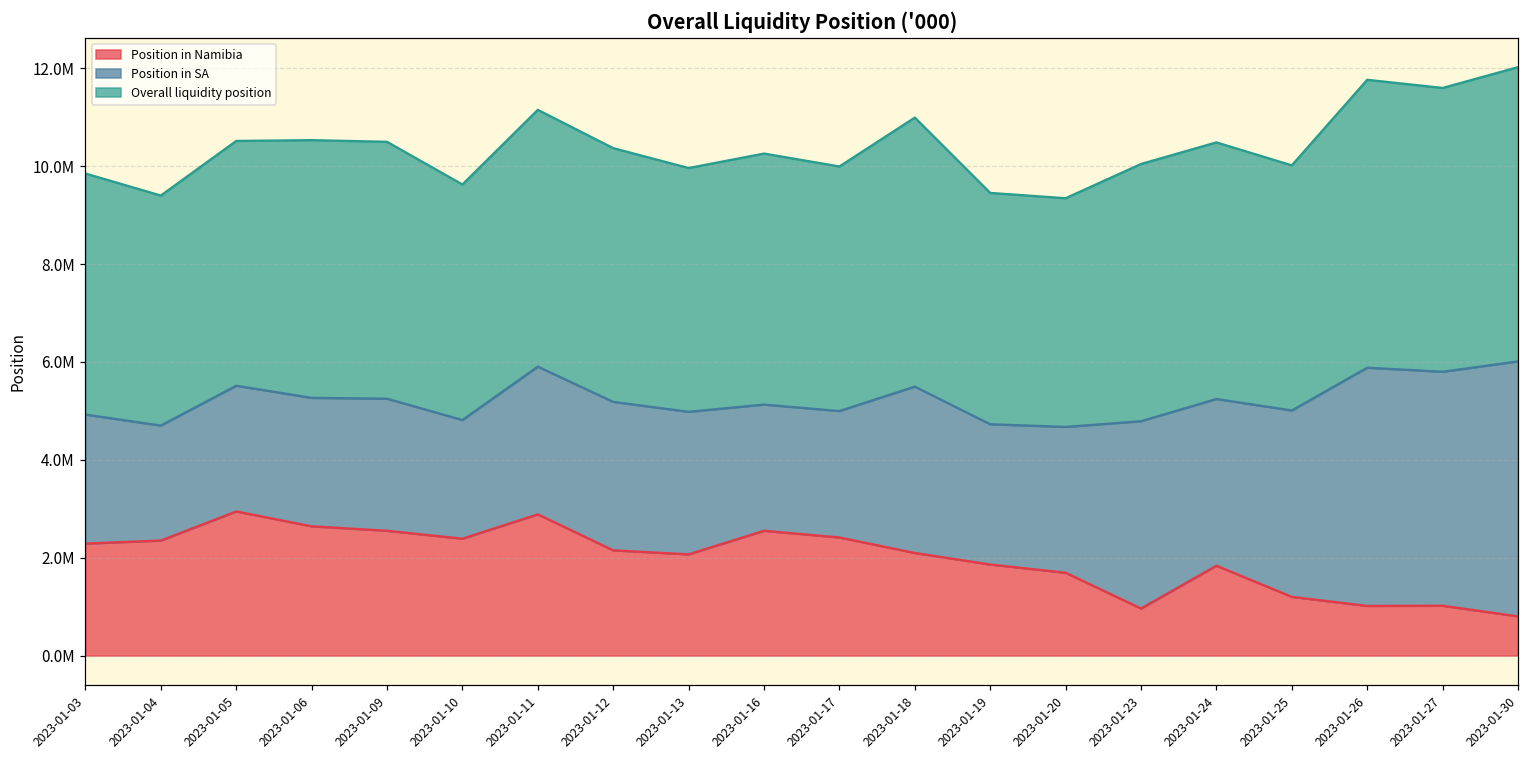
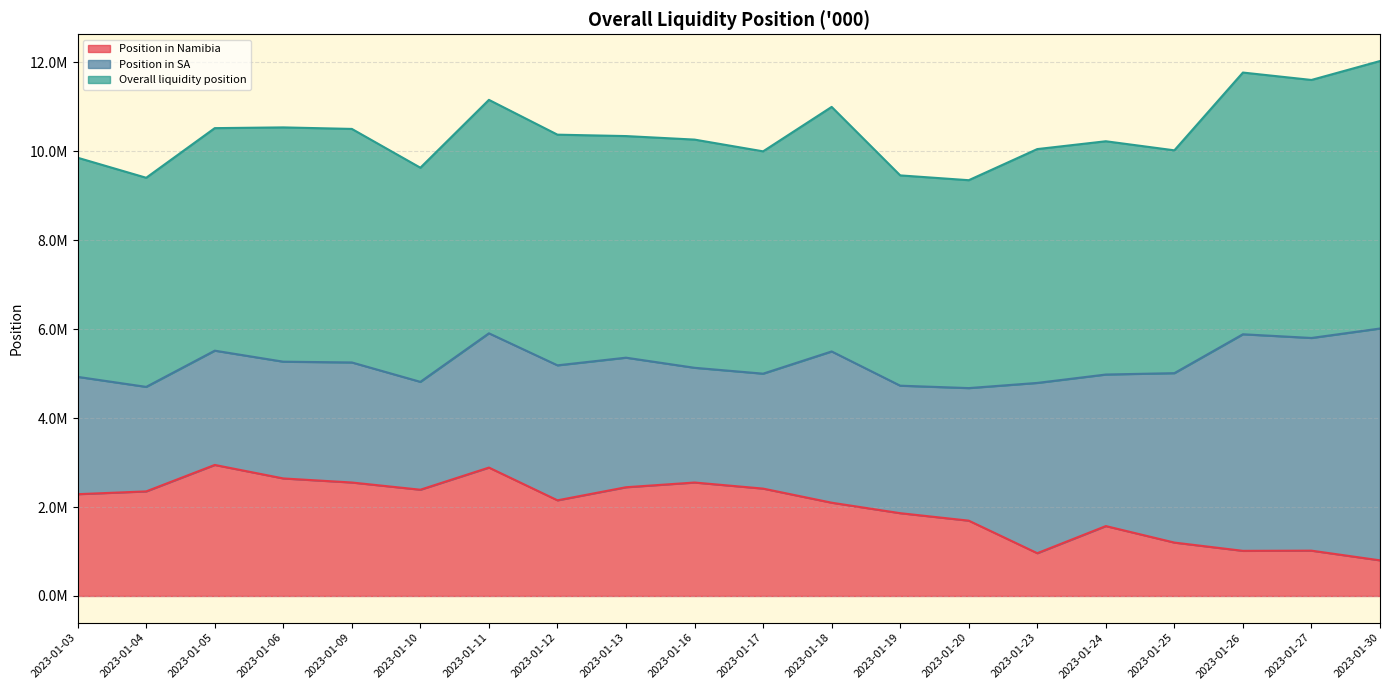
  {
    "Position in Namibia": {
      "2023-01-03": 2300000,
      "2023-01-04": 2400000,
      "2023-01-05": 2900000,
      "2023-01-06": 2600000,
      "2023-01-09": 2600000,
      "2023-01-10": 2400000,
      "2023-01-11": 2900000,
      "2023-01-12": 2200000,
-     "2023-01-13": 2100000,
+     "2023-01-13": 2400000,
      "2023-01-16": 2600000,
      "2023-01-17": 2400000,
      "2023-01-18": 2100000,
      "2023-01-19": 1900000,
      "2023-01-20": 1700000,
      "2023-01-23": 1000000,
-     "2023-01-24": 1800000,
+     "2023-01-24": 1600000,
      "2023-01-25": 1200000,
      "2023-01-26": 1000000,
      "2023-01-27": 1000000,
      "2023-01-30": 800000
    }
  }
